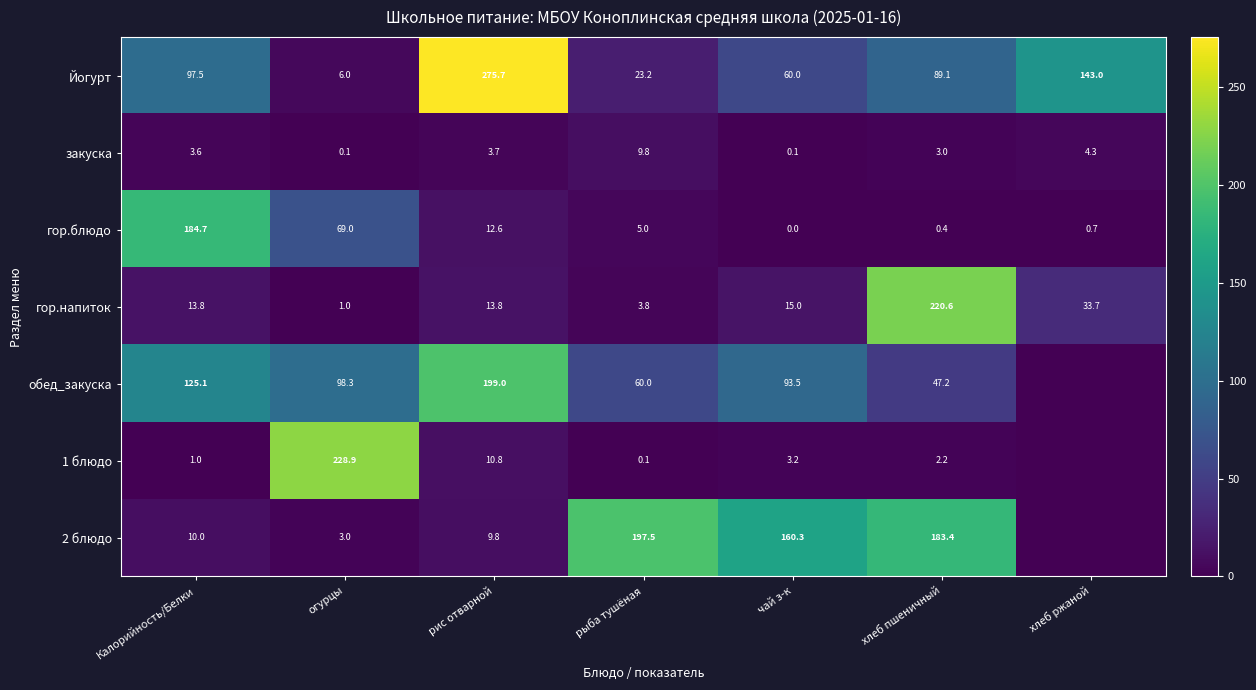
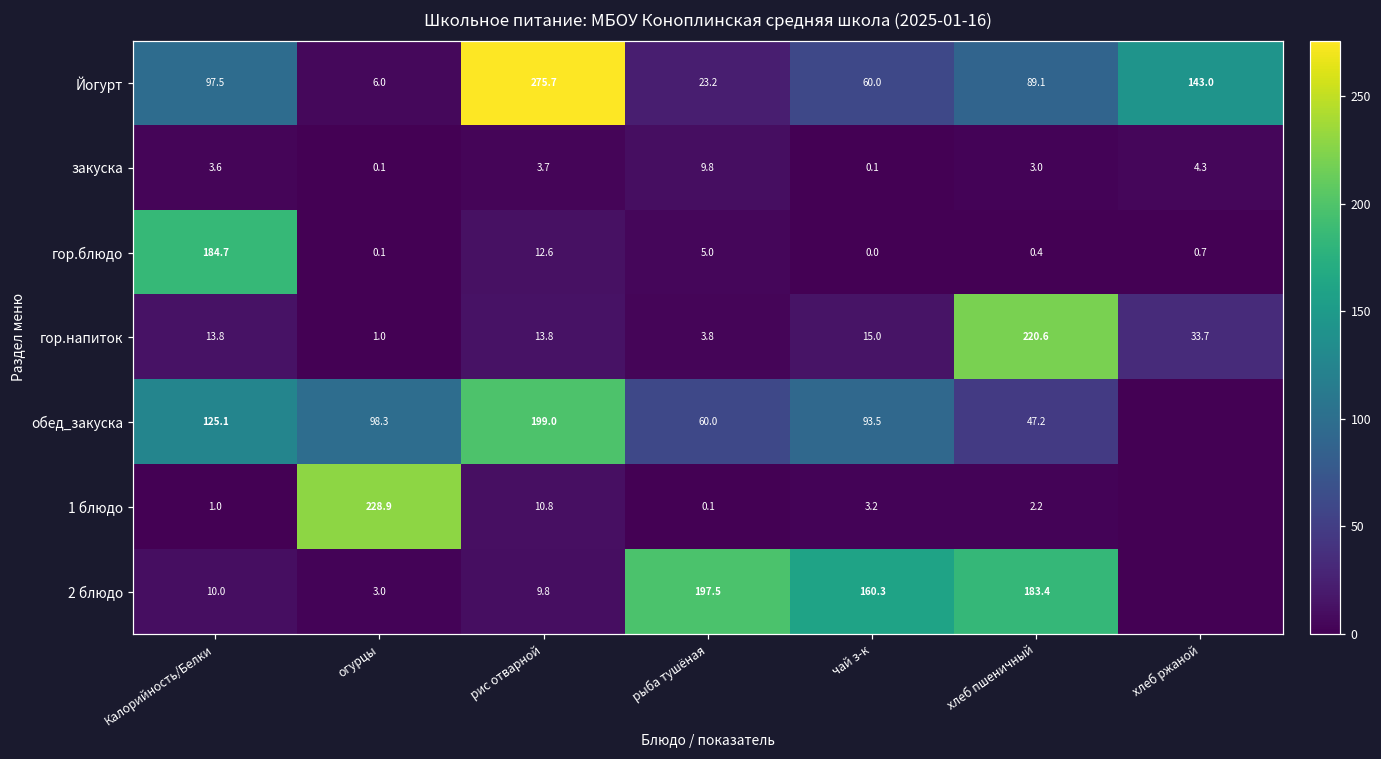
  {
    "Йогурт": {
      "Калорийность/Белки": 97.5,
      "огурцы": 6.0,
      "рис отварной": 275.7,
      "рыба тушёная": 23.2,
      "чай з-к": 60.0,
      "хлеб пшеничный": 89.1,
      "хлеб ржаной": 143.0
    },
    "закуска": {
      "Калорийность/Белки": 3.6,
      "огурцы": 0.1,
      "рис отварной": 3.7,
      "рыба тушёная": 9.8,
      "чай з-к": 0.1,
      "хлеб пшеничный": 3.0,
      "хлеб ржаной": 4.3
    },
    "гор.блюдо": {
      "Калорийность/Белки": 184.7,
-     "огурцы": 69.0,
+     "огурцы": 0.1,
      "рис отварной": 12.6,
      "рыба тушёная": 5.0,
      "чай з-к": 0.0,
      "хлеб пшеничный": 0.4,
      "хлеб ржаной": 0.7
    },
    "гор.напиток": {
      "Калорийность/Белки": 13.8,
      "огурцы": 1.0,
      "рис отварной": 13.8,
      "рыба тушёная": 3.8,
      "чай з-к": 15.0,
      "хлеб пшеничный": 220.6,
      "хлеб ржаной": 33.7
    },
    "обед_закуска": {
      "Калорийность/Белки": 125.1,
      "огурцы": 98.3,
      "рис отварной": 199.0,
      "рыба тушёная": 60.0,
      "чай з-к": 93.5,
      "хлеб пшеничный": 47.2
    },
    "1 блюдо": {
      "Калорийность/Белки": 1.0,
      "огурцы": 228.9,
      "рис отварной": 10.8,
      "рыба тушёная": 0.1,
      "чай з-к": 3.2,
      "хлеб пшеничный": 2.2
    },
    "2 блюдо": {
      "Калорийность/Белки": 10.0,
      "огурцы": 3.0,
      "рис отварной": 9.8,
      "рыба тушёная": 197.5,
      "чай з-к": 160.3,
      "хлеб пшеничный": 183.4
    }
  }
